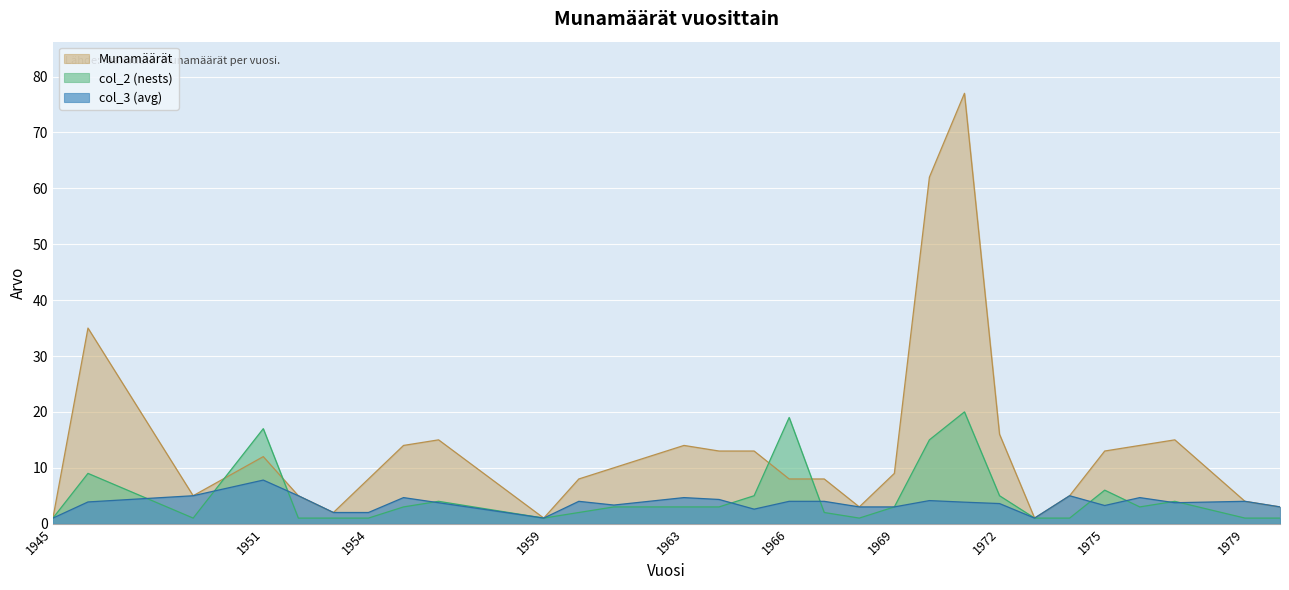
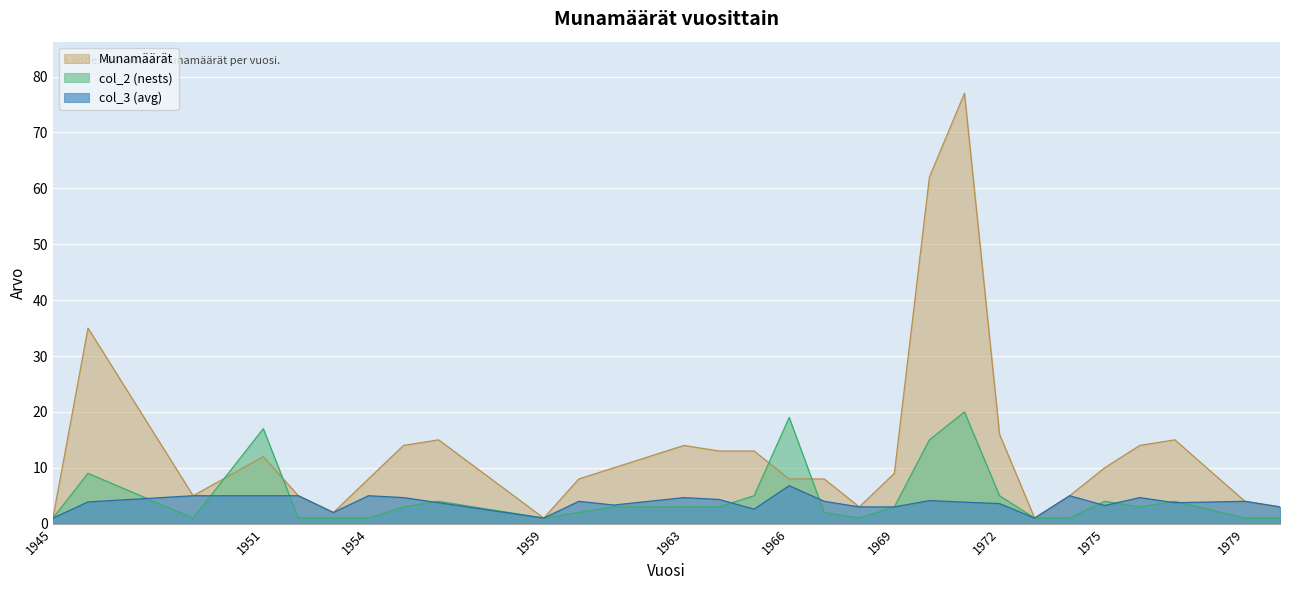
  {
    "Munamäärät": {
      "1951": 12,
      "1954": 8,
      "1963": 14,
      "1966": 8,
      "1969": 9,
      "1972": 16,
-     "1975": 13
+     "1975": 10
    },
    "col_2 (nests)": {
      "1951": 17,
      "1954": 1,
      "1963": 3,
      "1966": 19,
      "1972": 5,
-     "1975": 6,
+     "1975": 4,
      "1979": 1
    },
    "col_3 (avg)": {
-     "1951": 8,
-     "1954": 2,
+     "1951": 5,
+     "1954": 5,
      "1963": 5,
-     "1966": 4,
+     "1966": 7,
      "1972": 4,
      "1975": 3
    }
  }
